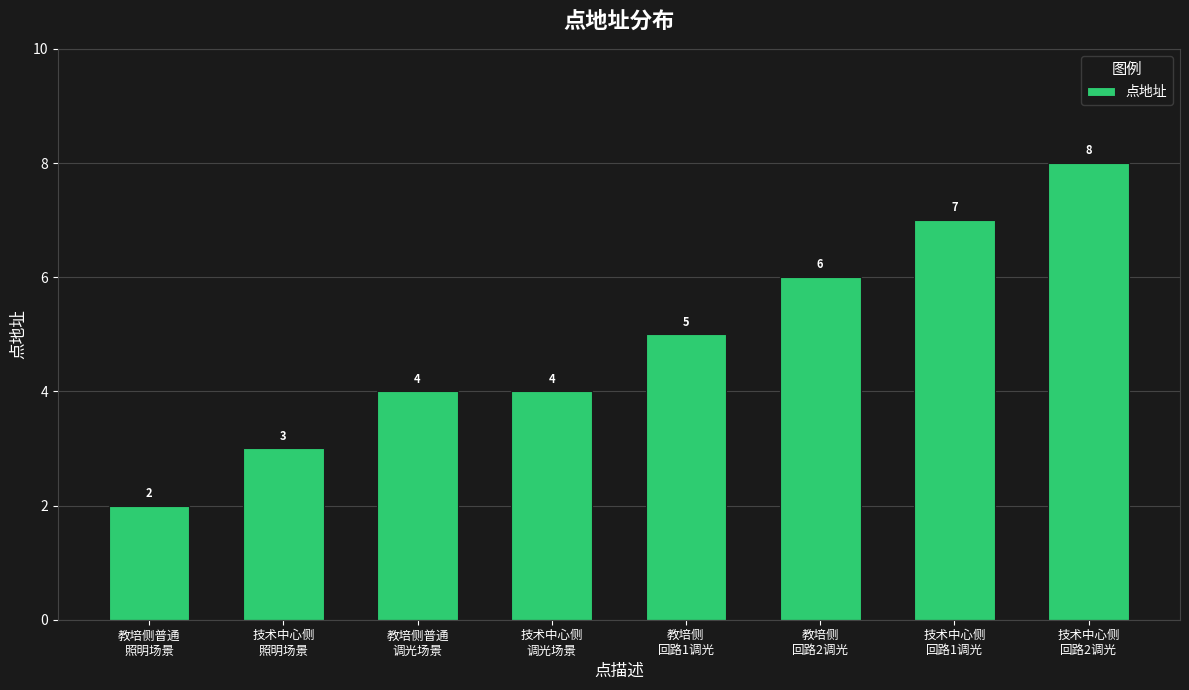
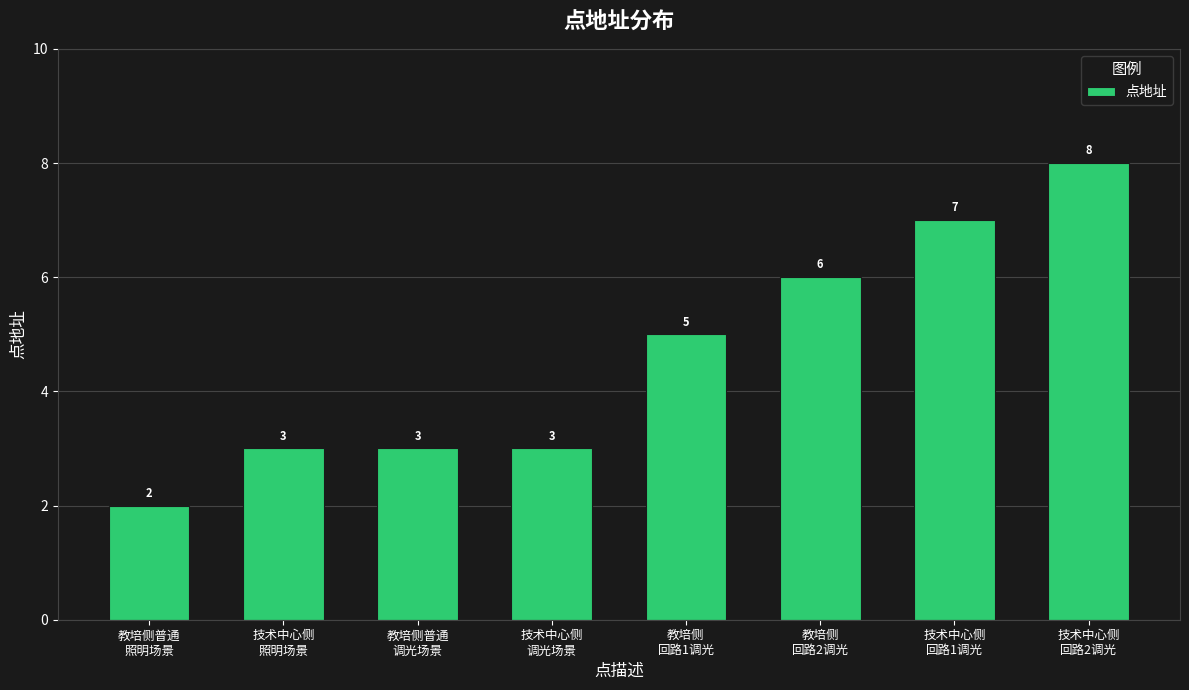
  {
    "教培侧普通 照明场景": 2,
    "技术中心侧 照明场景": 3,
-   "教培侧普通 调光场景": 4,
-   "技术中心侧 调光场景": 4,
+   "教培侧普通 调光场景": 3,
+   "技术中心侧 调光场景": 3,
    "教培侧 回路1调光": 5,
    "教培侧 回路2调光": 6,
    "技术中心侧 回路1调光": 7,
    "技术中心侧 回路2调光": 8
  }
